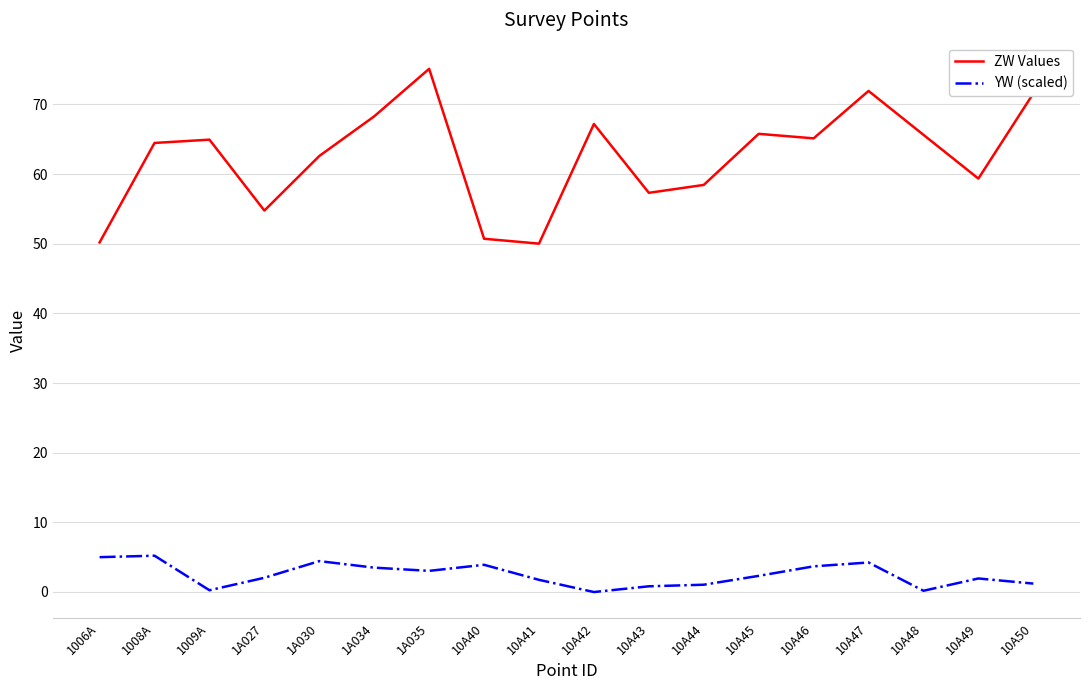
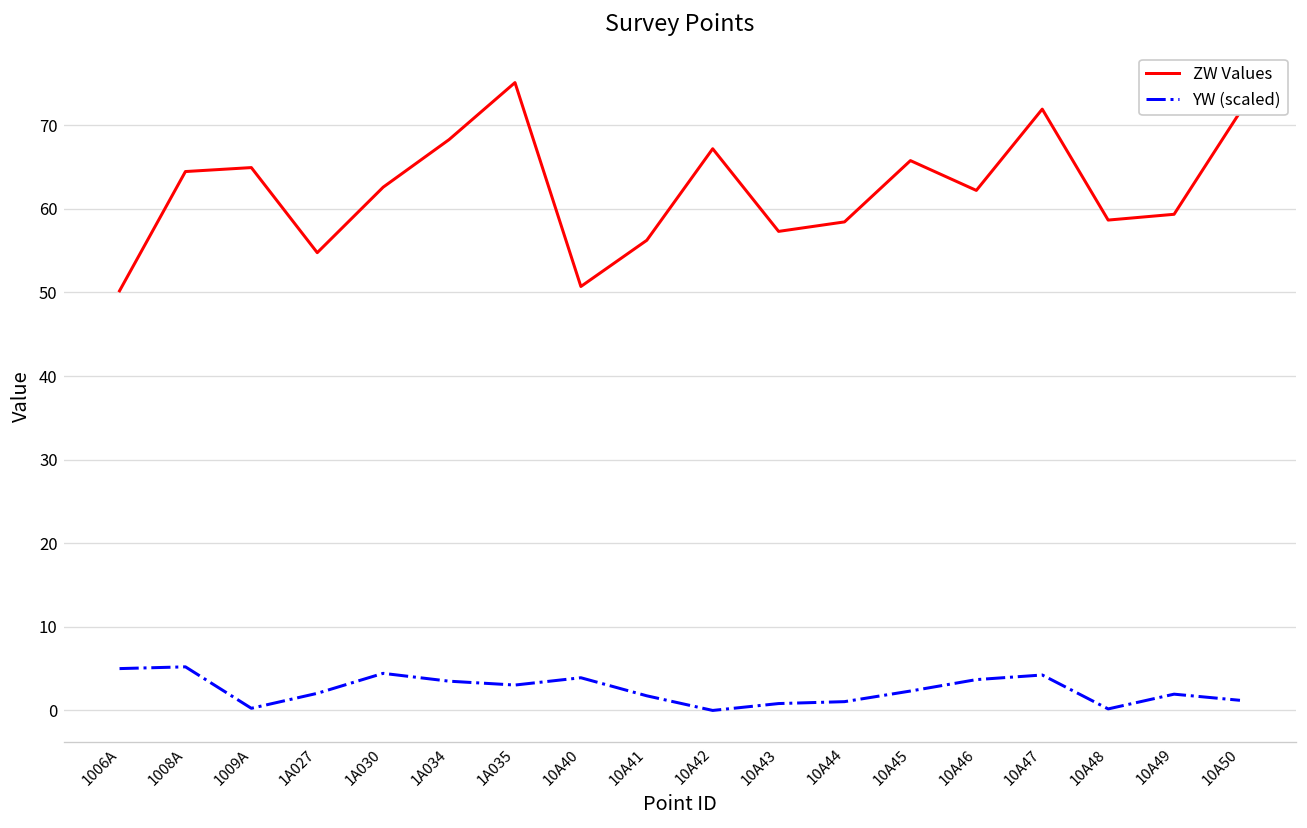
  {
    "ZW Values": {
      "1006A": 50,
      "1008A": 64,
      "1009A": 65,
      "1A027": 55,
      "1A030": 63,
      "1A034": 68,
      "1A035": 75,
      "10A40": 51,
-     "10A41": 50,
+     "10A41": 56,
      "10A42": 67,
      "10A43": 57,
      "10A44": 58,
      "10A45": 66,
-     "10A46": 65,
+     "10A46": 62,
      "10A47": 72,
-     "10A48": 66,
+     "10A48": 59,
      "10A49": 59
    },
    "YW (scaled)": {
      "1006A": 5,
      "1008A": 5,
      "1009A": 0,
      "1A027": 2,
      "1A030": 4,
      "1A034": 3,
      "1A035": 3,
      "10A40": 4,
      "10A41": 2,
      "10A42": 0,
      "10A43": 1,
      "10A44": 1,
      "10A45": 2,
      "10A46": 4,
      "10A47": 4,
      "10A48": 0,
      "10A49": 2,
      "10A50": 1
    }
  }
